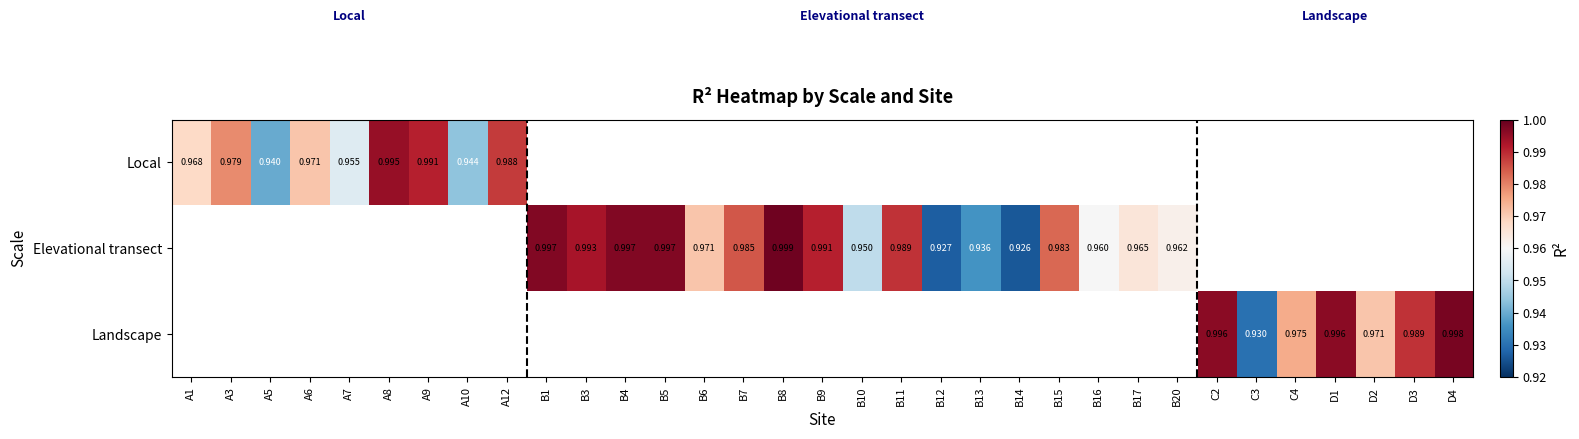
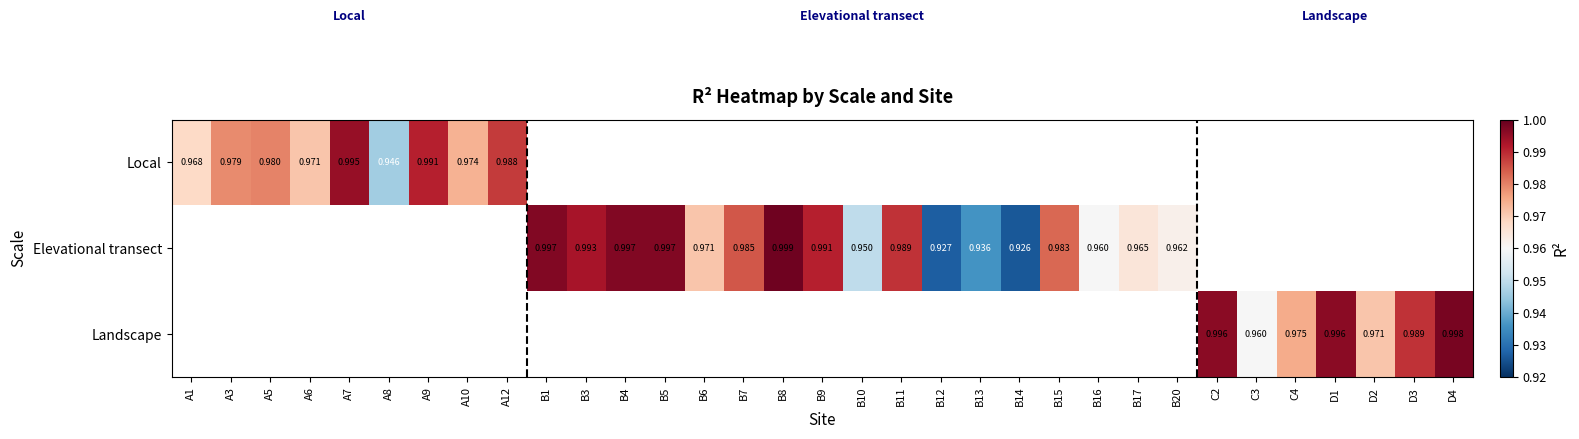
  {
    "Local": {
      "A1": 0.968,
      "A3": 0.979,
-     "A5": 0.940,
+     "A5": 0.980,
      "A6": 0.971,
-     "A7": 0.955,
-     "A8": 0.995,
+     "A7": 0.995,
+     "A8": 0.946,
      "A9": 0.991,
-     "A10": 0.944,
+     "A10": 0.974,
      "A12": 0.988
    },
    "Elevational transect": {
      "B1": 0.997,
      "B3": 0.993,
      "B4": 0.997,
      "B5": 0.997,
      "B6": 0.971,
      "B7": 0.985,
      "B8": 0.999,
      "B9": 0.991,
      "B10": 0.950,
      "B11": 0.989,
      "B12": 0.927,
      "B13": 0.936,
      "B14": 0.926,
      "B15": 0.983,
      "B16": 0.960,
      "B17": 0.965,
      "B20": 0.962
    },
    "Landscape": {
      "C2": 0.996,
-     "C3": 0.930,
+     "C3": 0.960,
      "C4": 0.975,
      "D1": 0.996,
      "D2": 0.971,
      "D3": 0.989,
      "D4": 0.998
    }
  }
